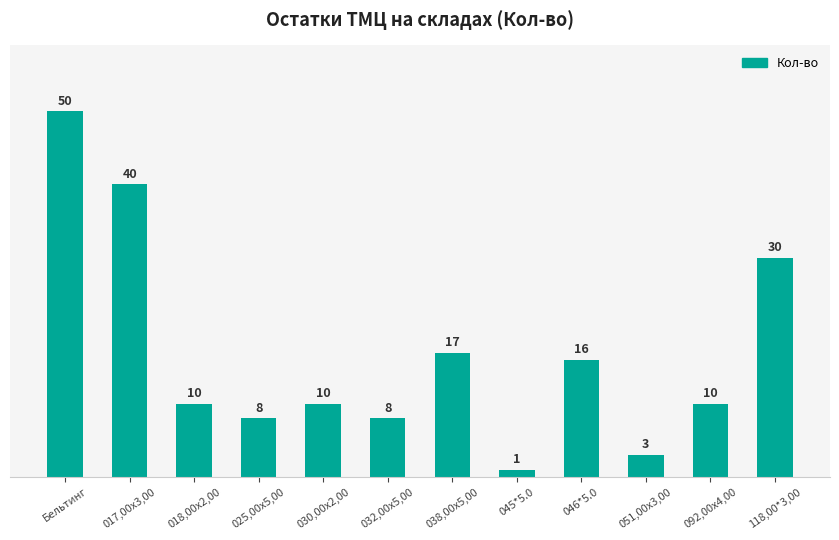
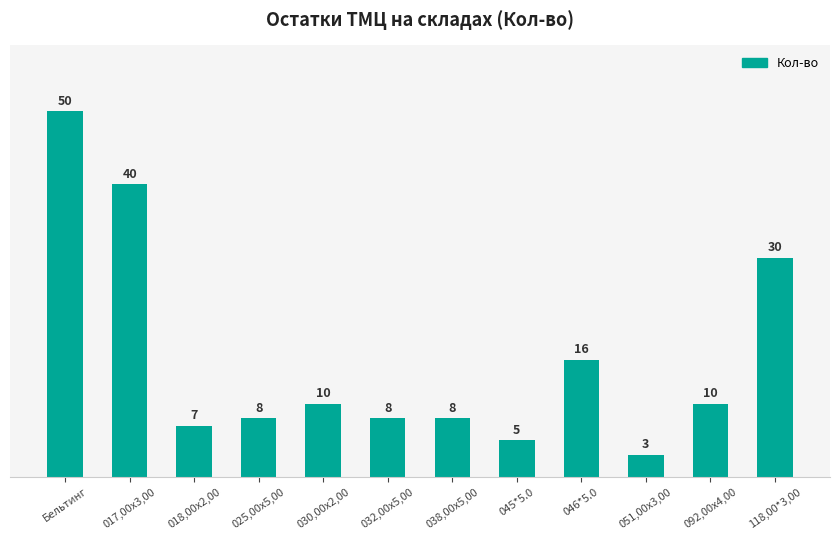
  {
    "Бельтинг": 50,
    "017,00х3,00": 40,
-   "018,00х2,00": 10,
+   "018,00х2,00": 7,
    "025,00х5,00": 8,
    "030,00х2,00": 10,
    "032,00х5,00": 8,
-   "038,00х5,00": 17,
-   "045*5.0": 1,
+   "038,00х5,00": 8,
+   "045*5.0": 5,
    "046*5.0": 16,
    "051,00х3,00": 3,
    "092,00х4,00": 10,
    "118,00*3,00": 30
  }
